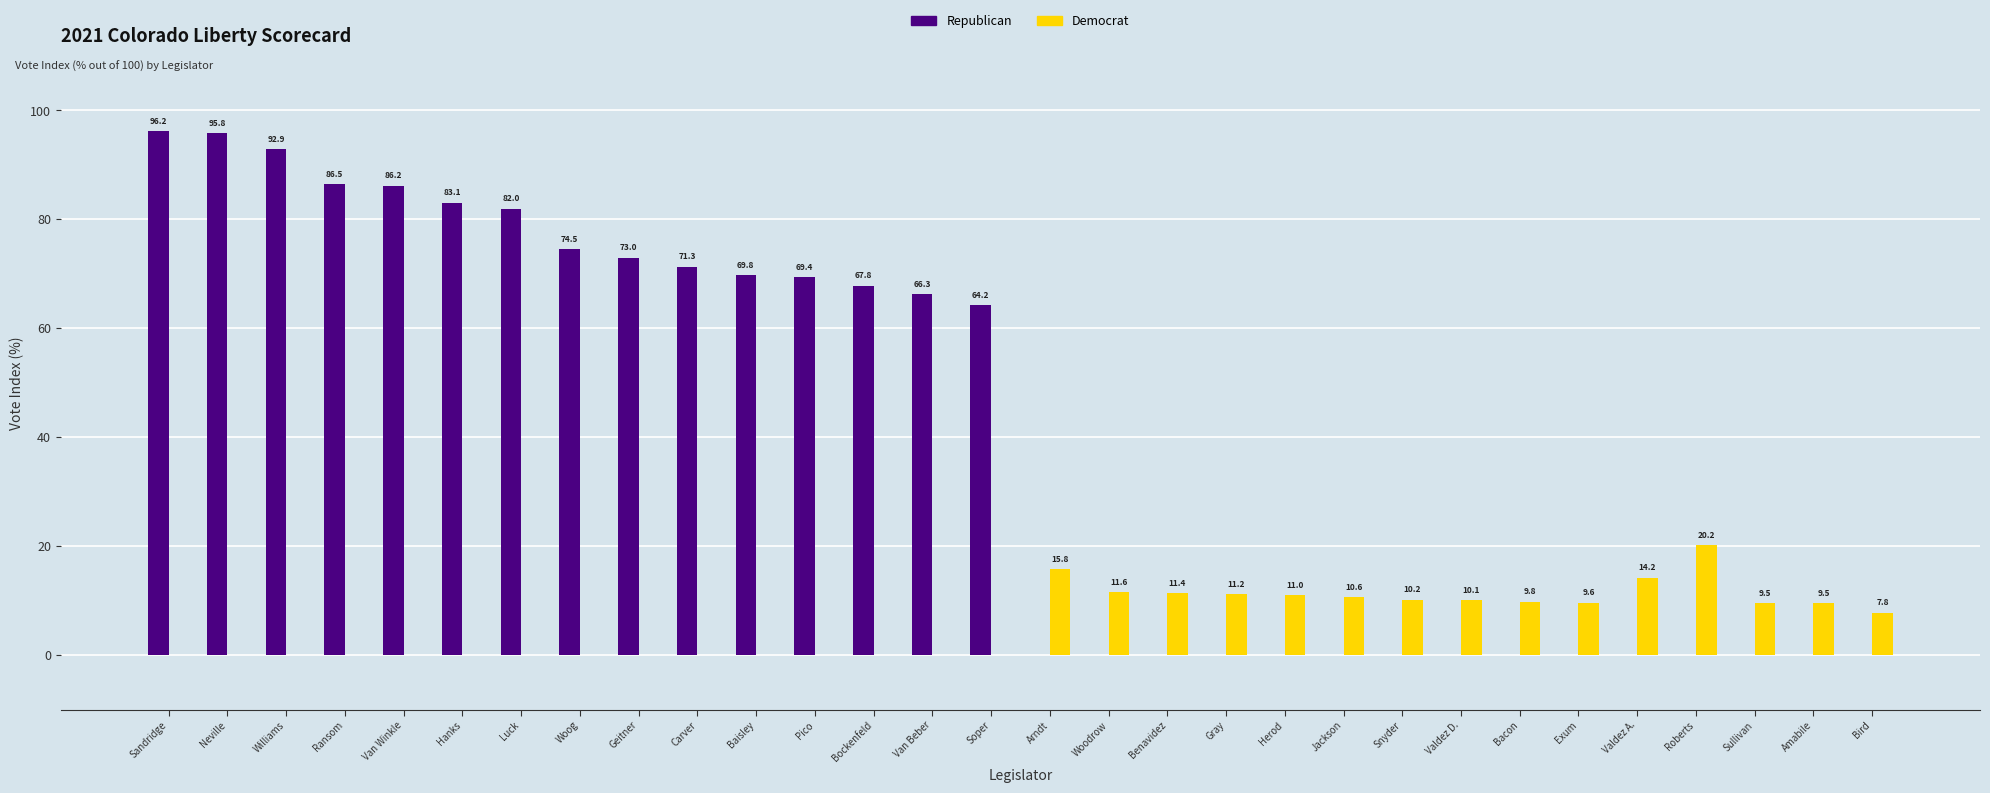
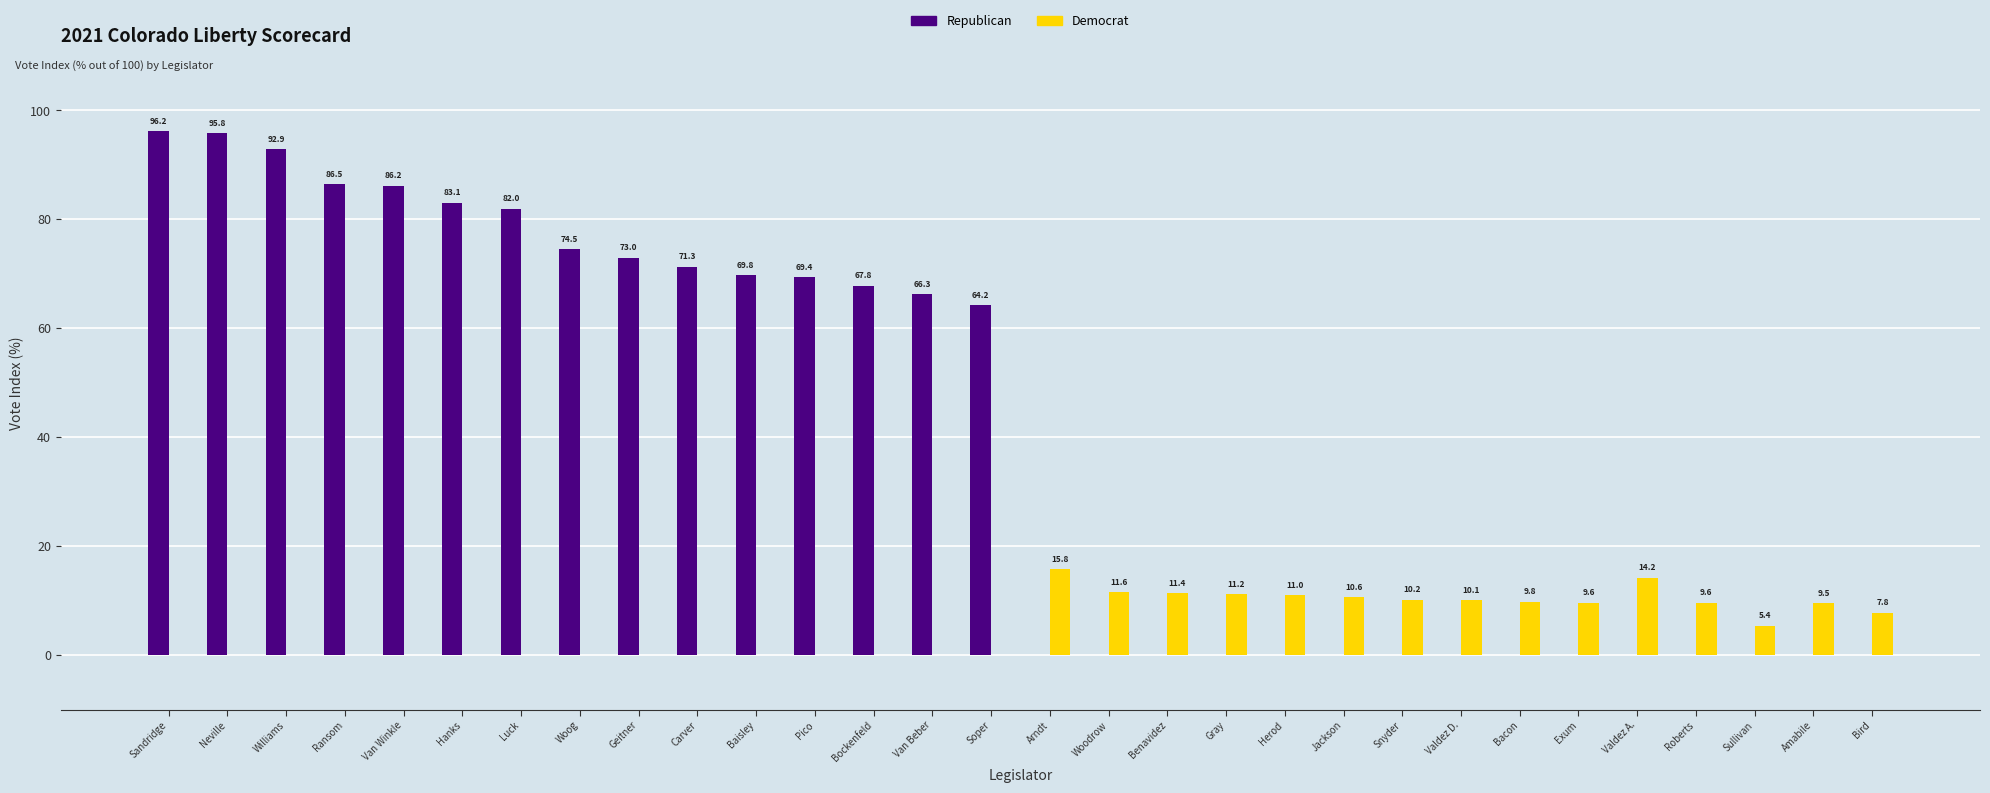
  {
    "Republican": {
      "Sandridge": 96.2,
      "Neville": 95.8,
      "Williams": 92.9,
      "Ransom": 86.5,
      "Van Winkle": 86.2,
      "Hanks": 83.1,
      "Luck": 82.0,
      "Woog": 74.5,
      "Geitner": 73.0,
      "Carver": 71.3,
      "Baisley": 69.8,
      "Pico": 69.4,
      "Bockenfeld": 67.8,
      "Van Beber": 66.3,
      "Soper": 64.2
    },
    "Democrat": {
      "Arndt": 15.8,
      "Woodrow": 11.6,
      "Benavidez": 11.4,
      "Gray": 11.2,
      "Herod": 11.0,
      "Jackson": 10.6,
      "Snyder": 10.2,
      "Valdez D.": 10.1,
      "Bacon": 9.8,
      "Exum": 9.6,
      "Valdez A.": 14.2,
-     "Roberts": 20.2,
-     "Sullivan": 9.5,
+     "Roberts": 9.6,
+     "Sullivan": 5.4,
      "Amabile": 9.5,
      "Bird": 7.8
    }
  }
